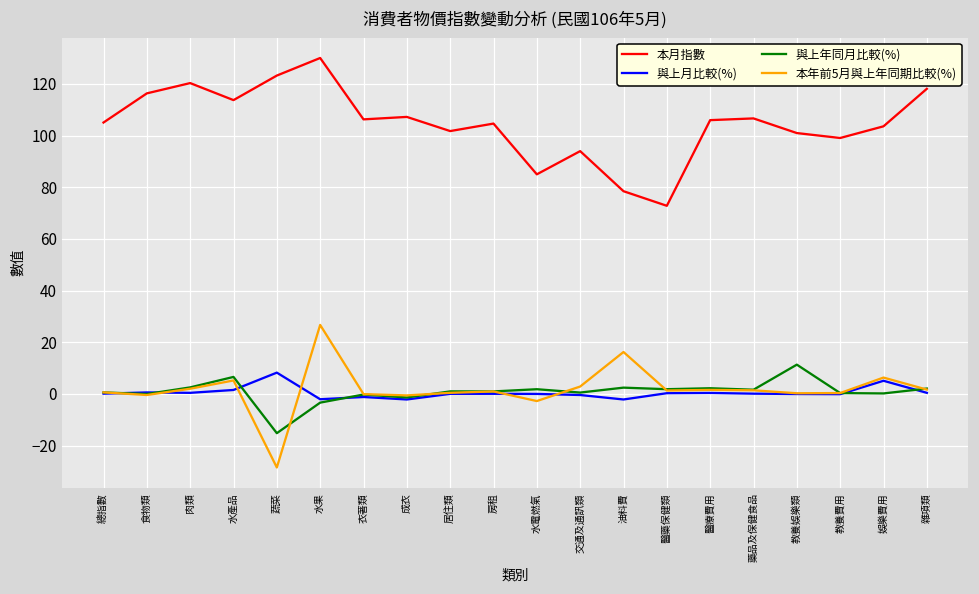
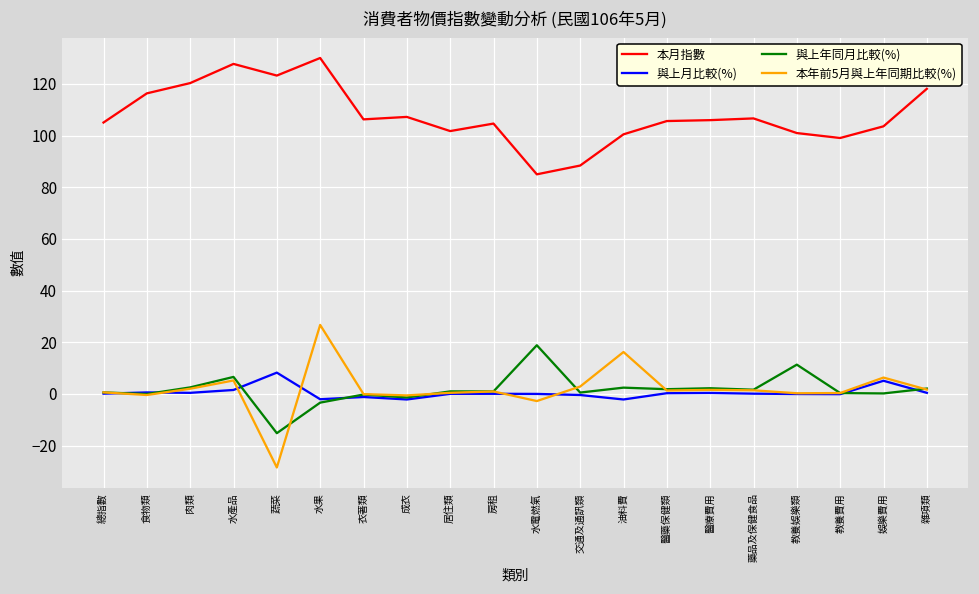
  {
    "本月指數": {
      "總指數": 105,
      "食物類": 116,
      "肉類": 120,
-     "水產品": 114,
+     "水產品": 128,
      "蔬菜": 123,
      "水果": 130,
      "衣著類": 106,
      "成衣": 107,
      "居住類": 102,
      "房租": 105,
      "水電燃氣": 85,
-     "交通及通訊類": 94,
-     "油料費": 78,
-     "醫藥保健類": 73,
+     "交通及通訊類": 88,
+     "油料費": 100,
+     "醫藥保健類": 106,
      "醫療費用": 106,
      "藥品及保健食品": 107,
      "教養娛樂類": 101,
      "教養費用": 99,
      "娛樂費用": 104,
      "雜項類": 118
    },
    "與上月比較(%)": {
      "肉類": 0,
      "水產品": 2,
      "蔬菜": 8,
      "水果": -2,
      "水電燃氣": 0,
      "油料費": -2,
      "醫療費用": 0,
      "藥品及保健食品": 0,
      "娛樂費用": 5,
      "雜項類": 0
    },
    "與上年同月比較(%)": {
      "水產品": 7,
      "蔬菜": -15,
      "水果": -3,
-     "水電燃氣": 2,
+     "水電燃氣": 19,
      "油料費": 2,
      "教養娛樂類": 11,
      "娛樂費用": 0
    },
    "本年前5月與上年同期比較(%)": {
      "水產品": 5,
      "蔬菜": -28,
      "水果": 27,
      "水電燃氣": -3,
      "交通及通訊類": 3,
      "油料費": 16,
      "娛樂費用": 6
    }
  }
